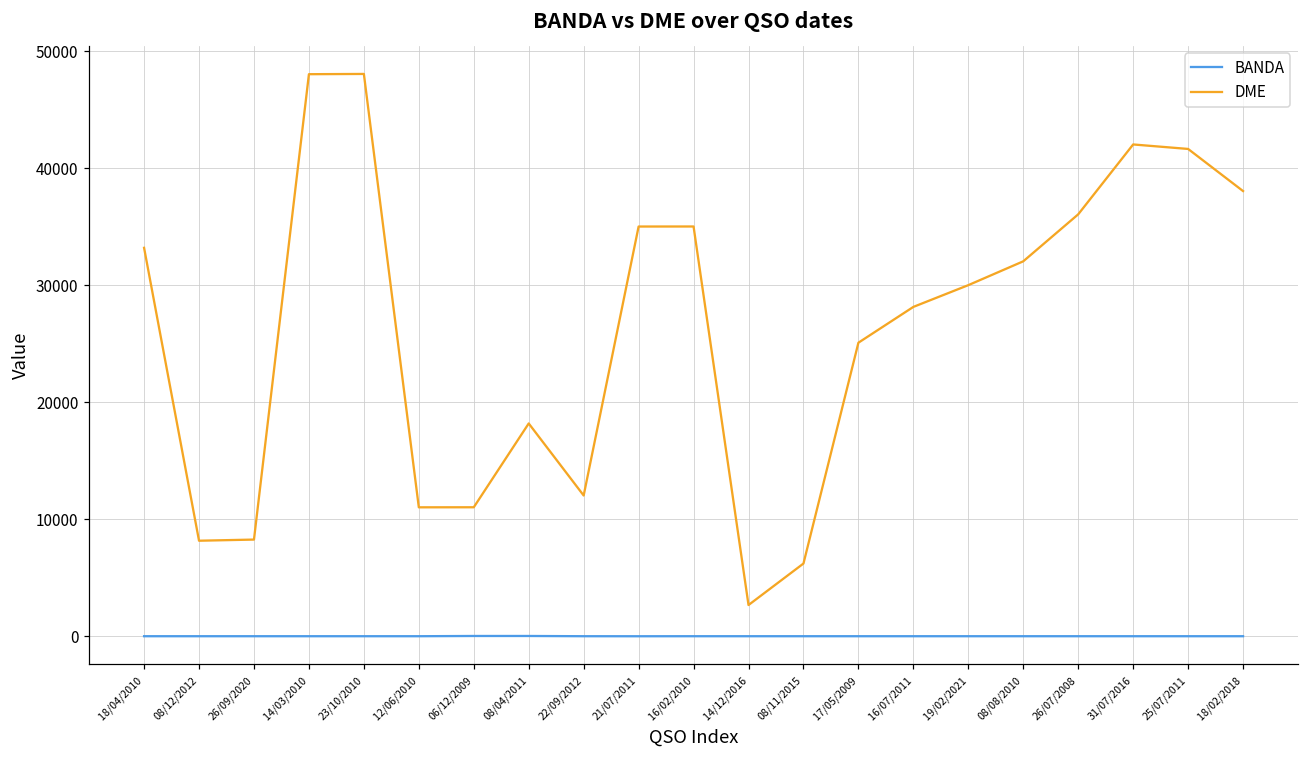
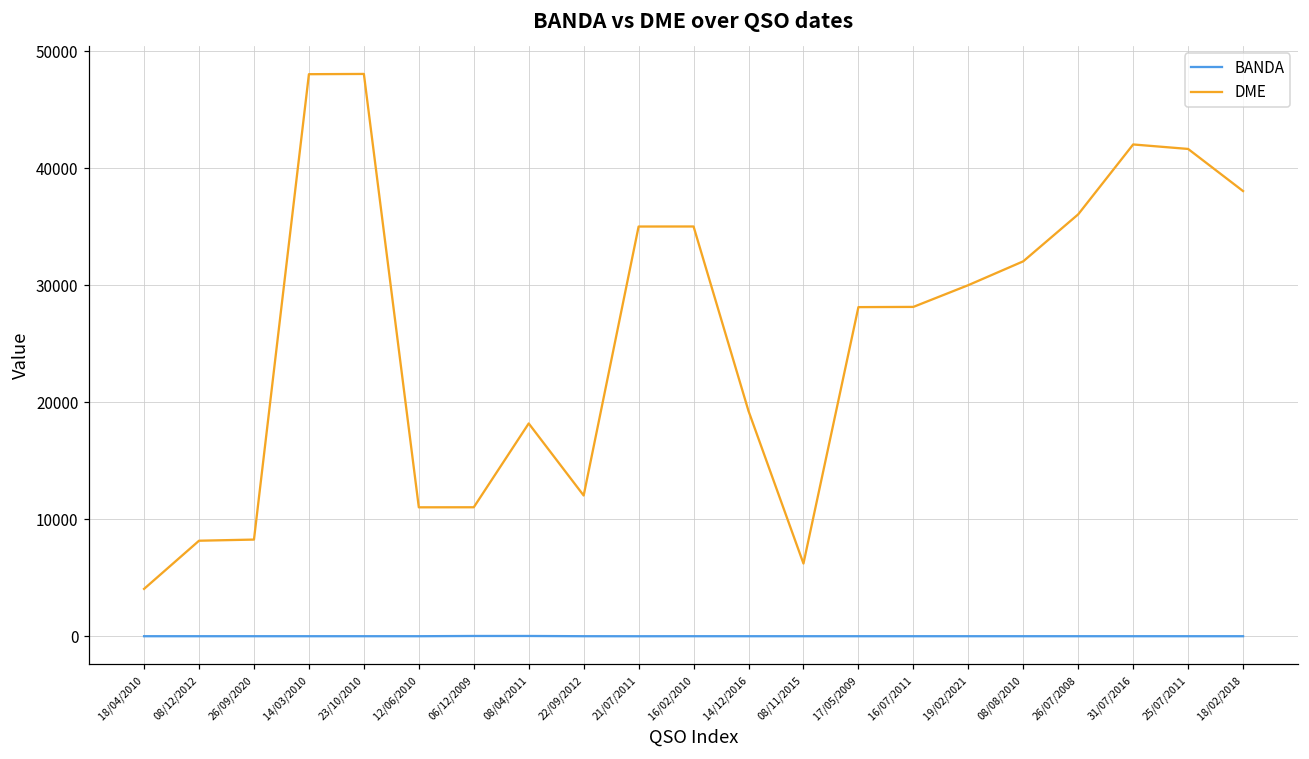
  {
    "BANDA": {
      "18/04/2010": 0,
      "08/12/2012": 0,
      "26/09/2020": 0,
      "14/03/2010": 0,
      "23/10/2010": 0,
      "12/06/2010": 0,
      "06/12/2009": 0,
      "08/04/2011": 0,
      "22/09/2012": 0,
      "21/07/2011": 0,
      "16/02/2010": 0,
      "14/12/2016": 0,
      "08/11/2015": 0,
      "17/05/2009": 0,
      "16/07/2011": 0,
      "19/02/2021": 0,
      "08/08/2010": 0,
      "26/07/2008": 0,
      "31/07/2016": 0,
      "25/07/2011": 0,
      "18/02/2018": 0
    },
    "DME": {
-     "18/04/2010": 33200,
+     "18/04/2010": 4100,
      "08/12/2012": 8200,
      "26/09/2020": 8300,
      "14/03/2010": 48000,
      "23/10/2010": 48000,
      "12/06/2010": 11000,
      "06/12/2009": 11000,
      "08/04/2011": 18200,
      "22/09/2012": 12000,
      "21/07/2011": 35000,
      "16/02/2010": 35000,
-     "14/12/2016": 2700,
+     "14/12/2016": 19300,
      "08/11/2015": 6200,
-     "17/05/2009": 25100,
+     "17/05/2009": 28100,
      "16/07/2011": 28200,
      "19/02/2021": 30000,
      "08/08/2010": 32000,
      "26/07/2008": 36100,
      "31/07/2016": 42000,
      "25/07/2011": 41600,
      "18/02/2018": 38000
    }
  }
